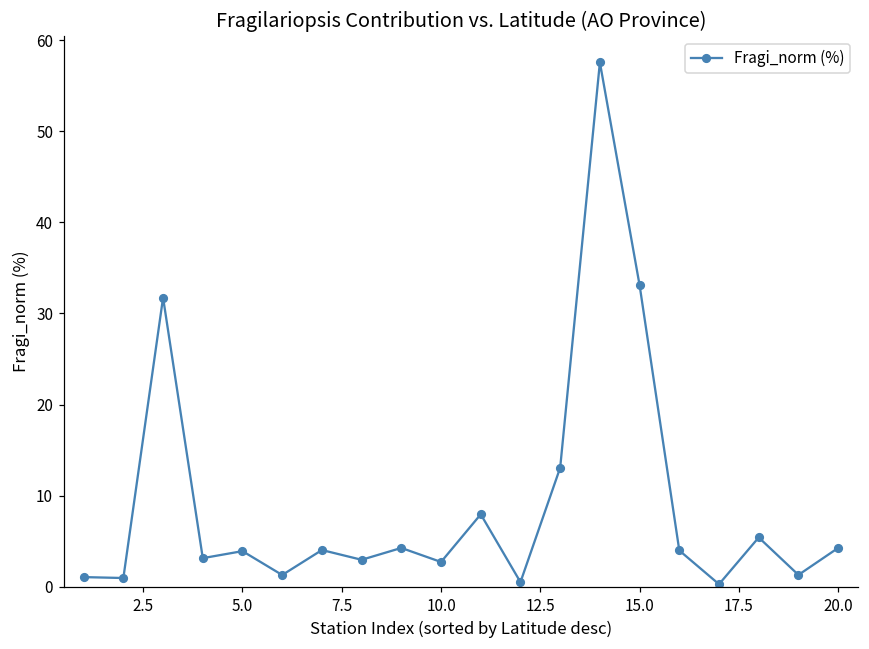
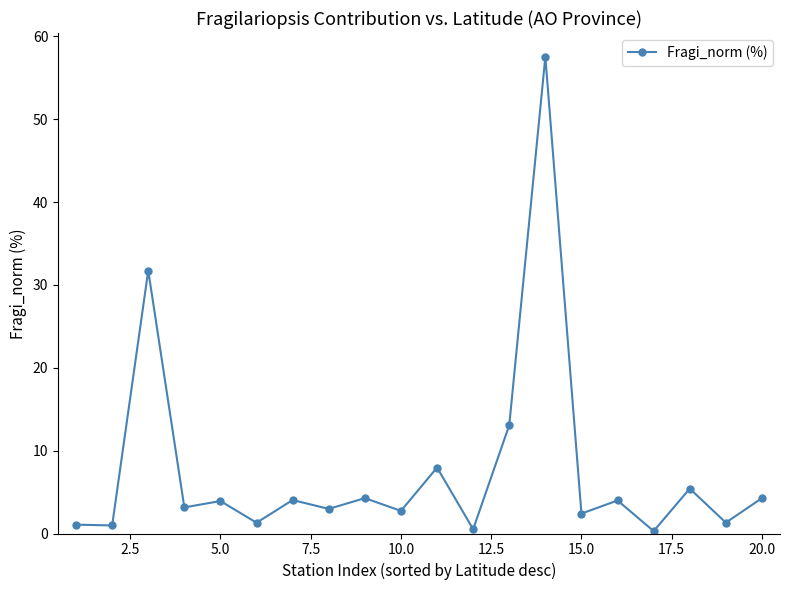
  {
    "5.0": 4,
    "10.0": 3,
-   "15.0": 33,
+   "15.0": 2,
    "20.0": 4
  }
